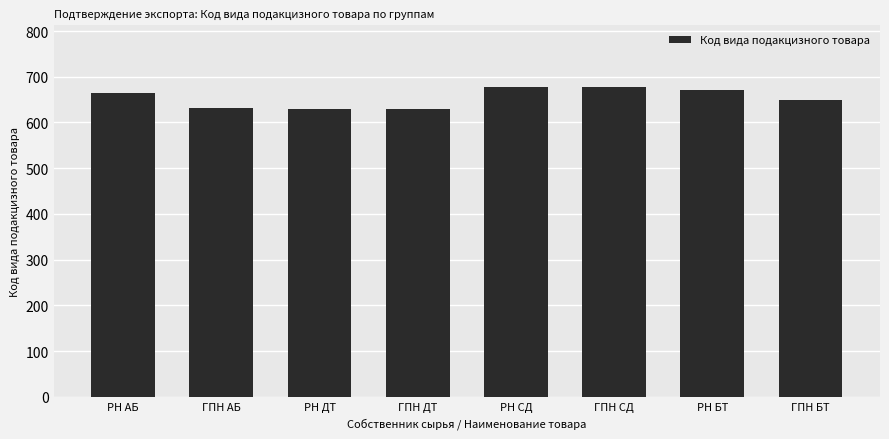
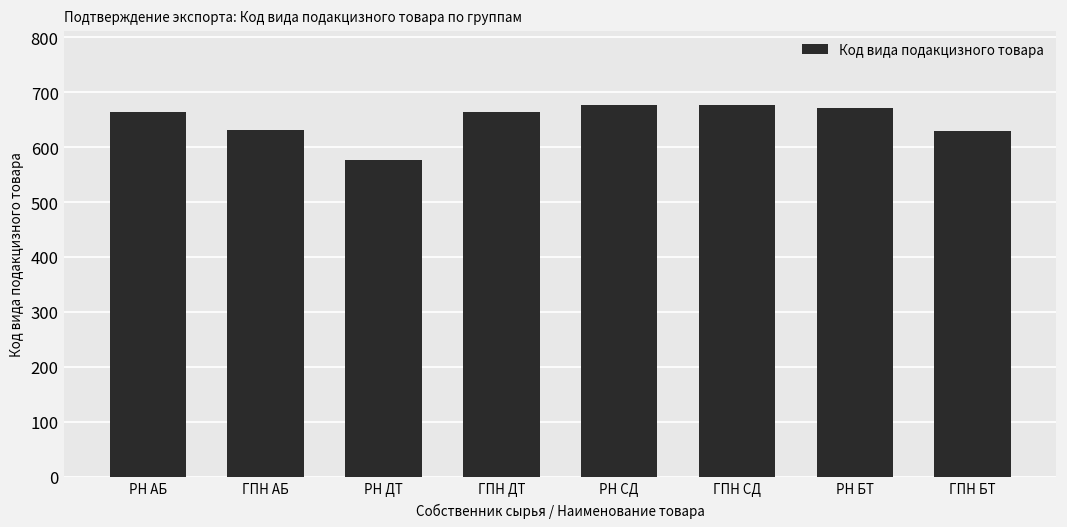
  {
    "РН АБ": 670,
    "ГПН АБ": 630,
-   "РН ДТ": 630,
-   "ГПН ДТ": 630,
+   "РН ДТ": 580,
+   "ГПН ДТ": 670,
    "РН СД": 680,
    "ГПН СД": 680,
    "РН БТ": 670,
-   "ГПН БТ": 650
+   "ГПН БТ": 630
  }
